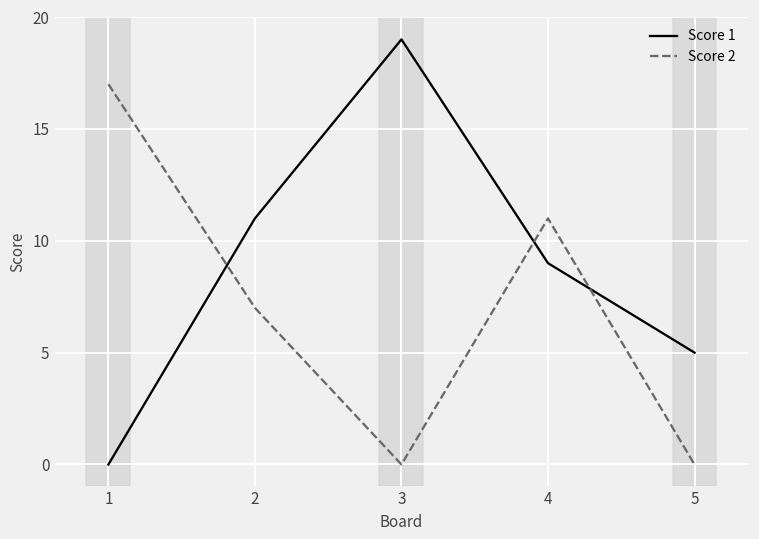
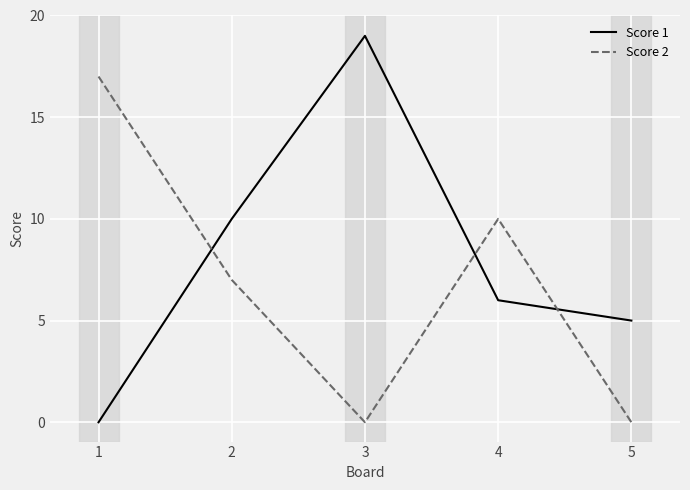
  {
    "Score 1": {
      "1": 0,
-     "2": 11,
+     "2": 10,
      "3": 19,
-     "4": 9,
+     "4": 6,
      "5": 5
    },
    "Score 2": {
      "1": 17,
      "2": 7,
      "3": 0,
-     "4": 11,
+     "4": 10,
      "5": 0
    }
  }
